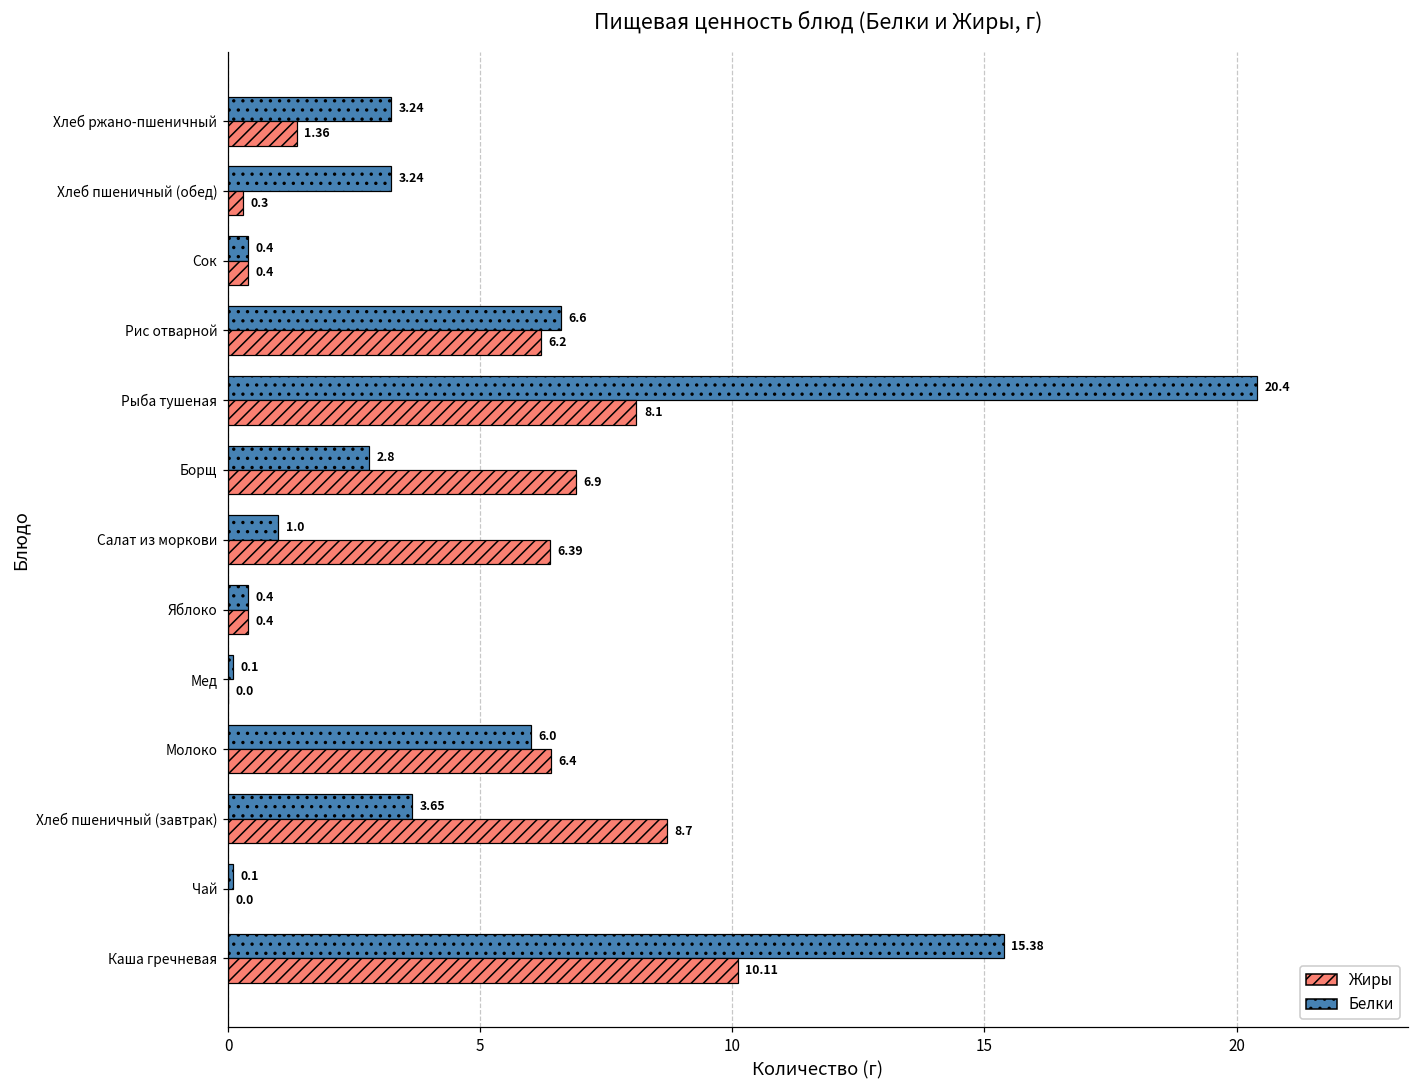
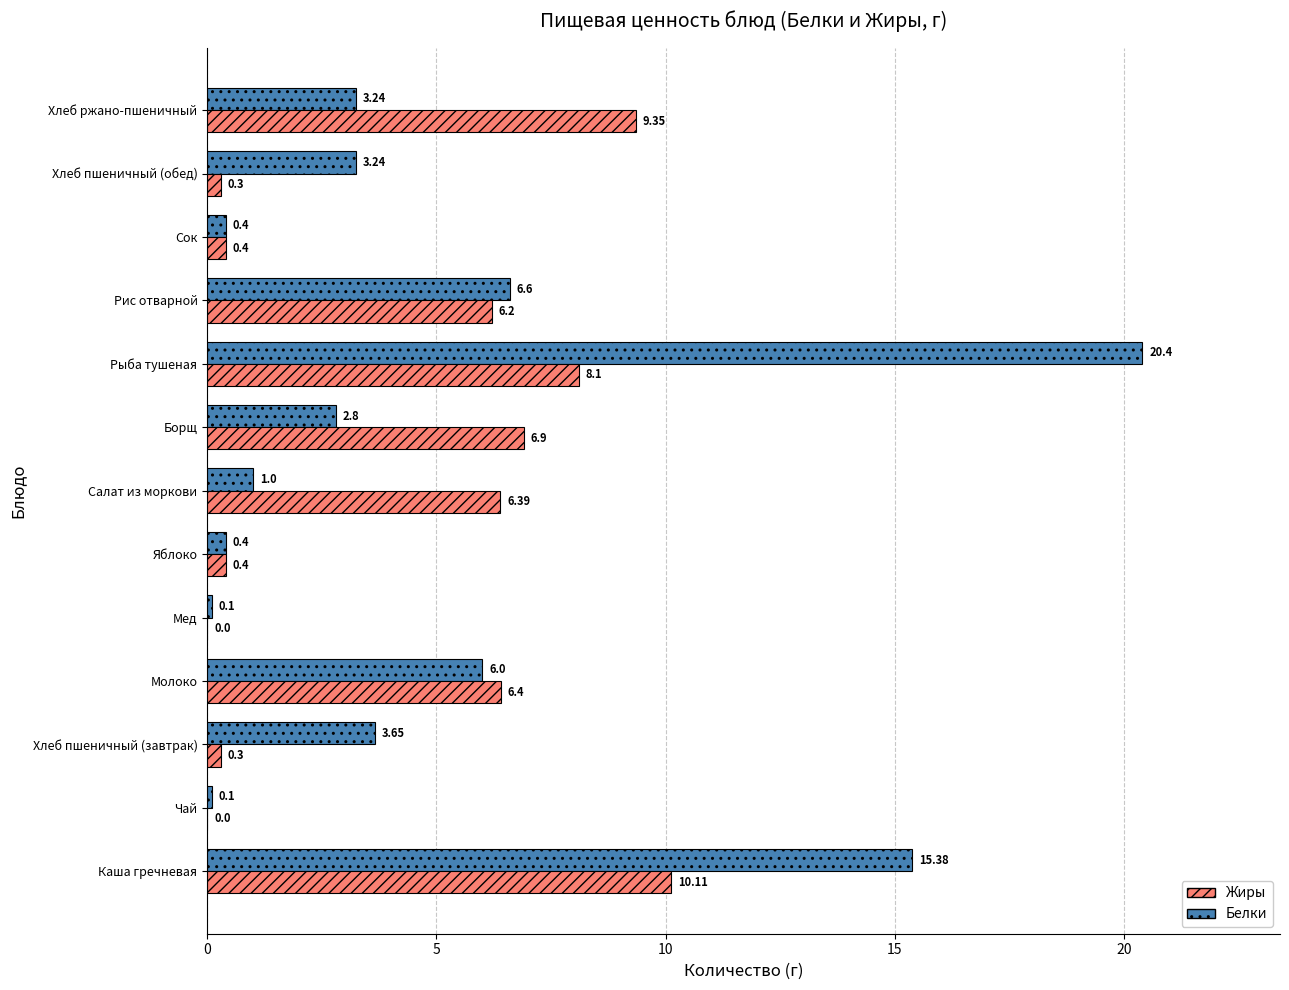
  {
    "Белки": {
      "Хлеб ржано-пшеничный": 3.24,
      "Хлеб пшеничный (обед)": 3.24,
      "Сок": 0.4,
      "Рис отварной": 6.6,
      "Рыба тушеная": 20.4,
      "Борщ": 2.8,
      "Салат из моркови": 1.0,
      "Яблоко": 0.4,
      "Мед": 0.1,
      "Молоко": 6.0,
      "Хлеб пшеничный (завтрак)": 3.65,
      "Чай": 0.1,
      "Каша гречневая": 15.38
    },
    "Жиры": {
-     "Хлеб ржано-пшеничный": 1.36,
+     "Хлеб ржано-пшеничный": 9.35,
      "Хлеб пшеничный (обед)": 0.3,
      "Сок": 0.4,
      "Рис отварной": 6.2,
      "Рыба тушеная": 8.1,
      "Борщ": 6.9,
      "Салат из моркови": 6.39,
      "Яблоко": 0.4,
      "Мед": 0.0,
      "Молоко": 6.4,
-     "Хлеб пшеничный (завтрак)": 8.7,
+     "Хлеб пшеничный (завтрак)": 0.3,
      "Чай": 0.0,
      "Каша гречневая": 10.11
    }
  }
